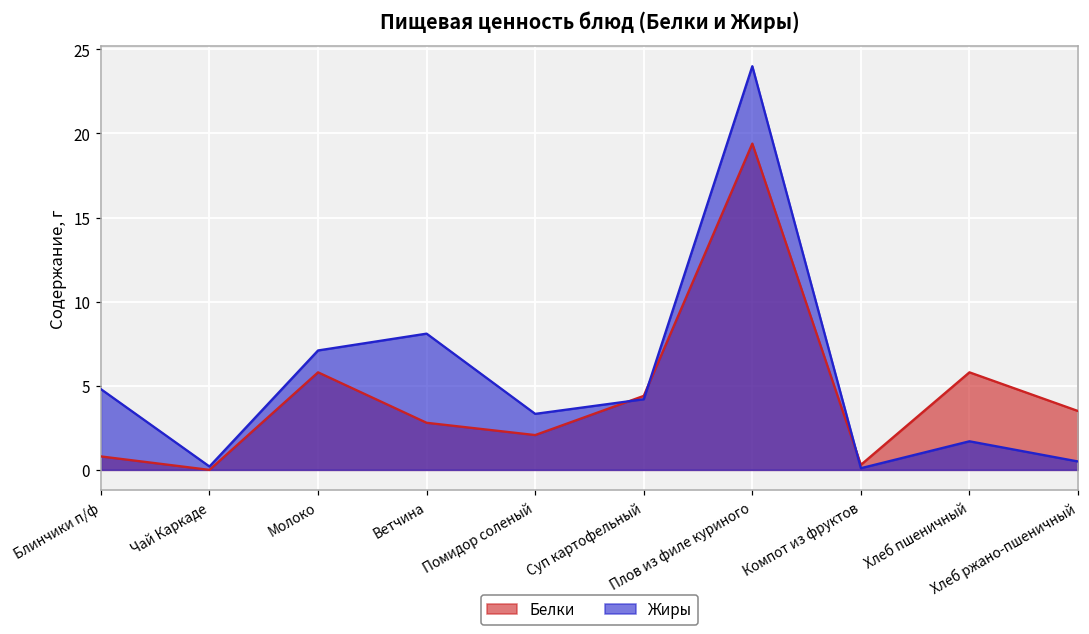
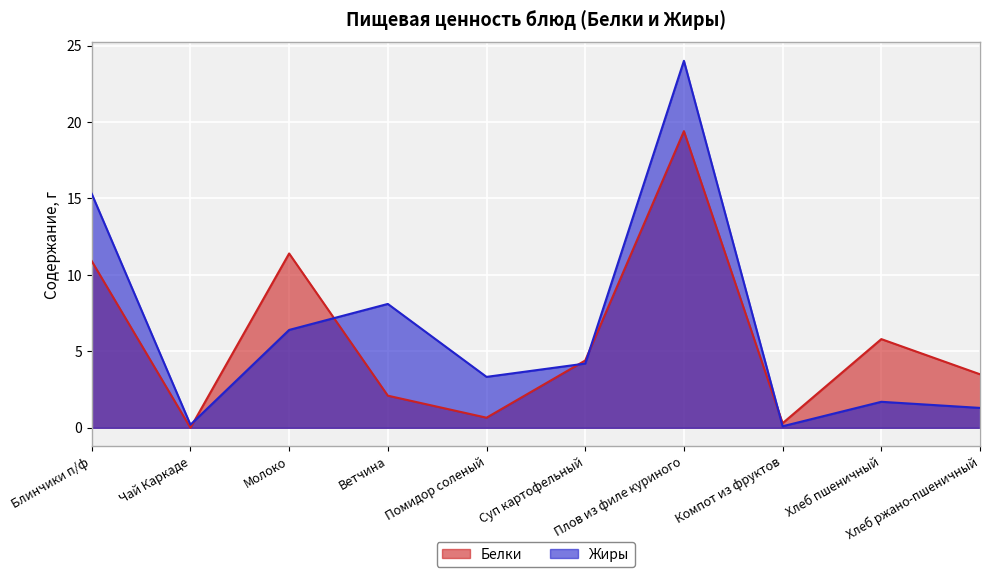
  {
    "Белки": {
-     "Блинчики п/ф": 0.8,
+     "Блинчики п/ф": 10.9,
      "Чай Каркаде": 0.0,
-     "Молоко": 5.8,
-     "Ветчина": 2.8,
-     "Помидор соленый": 2.1,
+     "Молоко": 11.4,
+     "Ветчина": 2.1,
+     "Помидор соленый": 0.7,
      "Суп картофельный": 4.4,
      "Плов из филе куриного": 19.4,
      "Компот из фруктов": 0.3,
      "Хлеб пшеничный": 5.8,
      "Хлеб ржано-пшеничный": 3.5
    },
    "Жиры": {
-     "Блинчики п/ф": 4.8,
+     "Блинчики п/ф": 15.3,
      "Чай Каркаде": 0.2,
-     "Молоко": 7.1,
+     "Молоко": 6.4,
      "Ветчина": 8.1,
      "Помидор соленый": 3.3,
      "Суп картофельный": 4.2,
      "Плов из филе куриного": 24.0,
      "Компот из фруктов": 0.1,
      "Хлеб пшеничный": 1.7,
-     "Хлеб ржано-пшеничный": 0.5
+     "Хлеб ржано-пшеничный": 1.3
    }
  }
